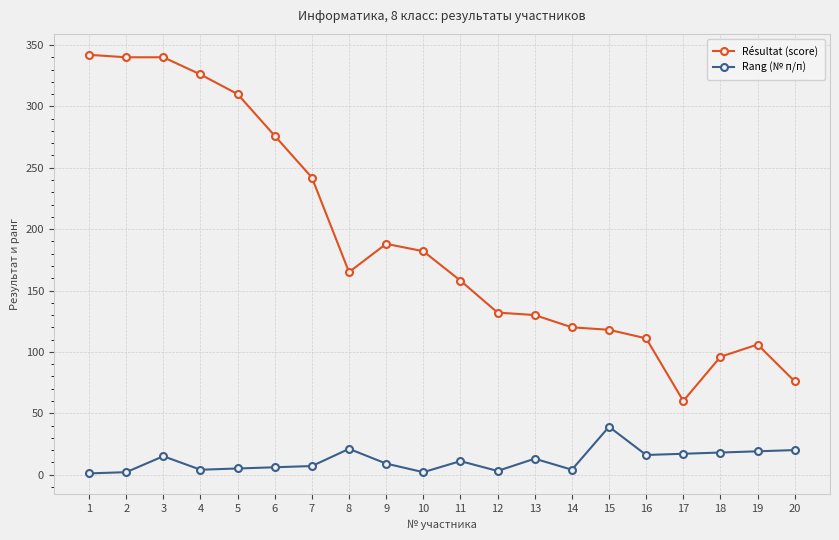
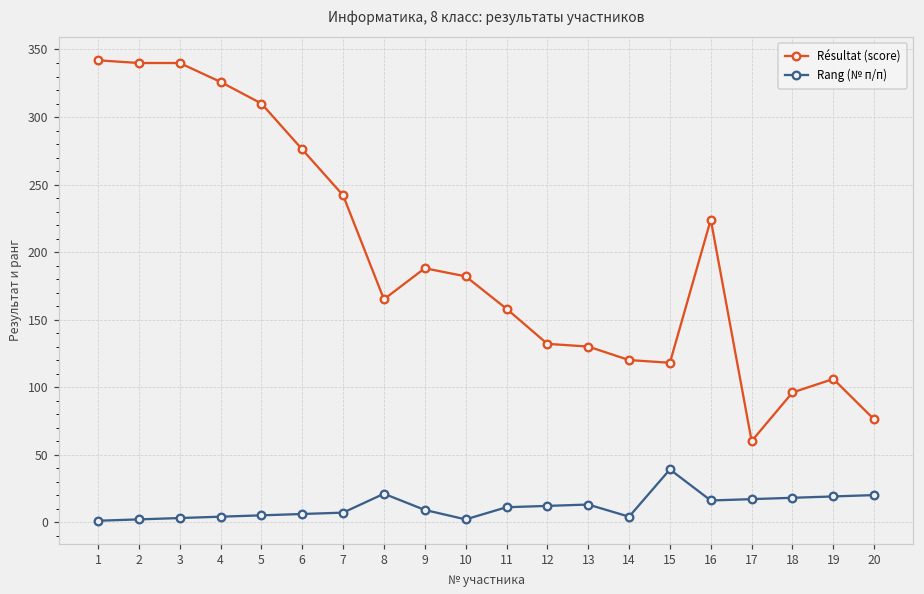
  {
    "Résultat (score)": {
      "1": 342,
      "2": 340,
      "3": 340,
      "4": 326,
      "5": 310,
      "6": 276,
      "7": 242,
      "8": 165,
      "9": 188,
      "10": 182,
      "11": 158,
      "12": 132,
      "13": 130,
      "14": 120,
      "15": 118,
-     "16": 111,
+     "16": 224,
      "17": 60,
      "18": 96,
      "19": 106,
      "20": 76
    },
    "Rang (№ п/п)": {
      "1": 1,
      "2": 2,
-     "3": 15,
+     "3": 3,
      "4": 4,
      "5": 5,
      "6": 6,
      "7": 7,
      "8": 21,
      "9": 9,
      "10": 2,
      "11": 11,
-     "12": 3,
+     "12": 12,
      "13": 13,
      "14": 4,
      "15": 39,
      "16": 16,
      "17": 17,
      "18": 18,
      "19": 19,
      "20": 20
    }
  }
